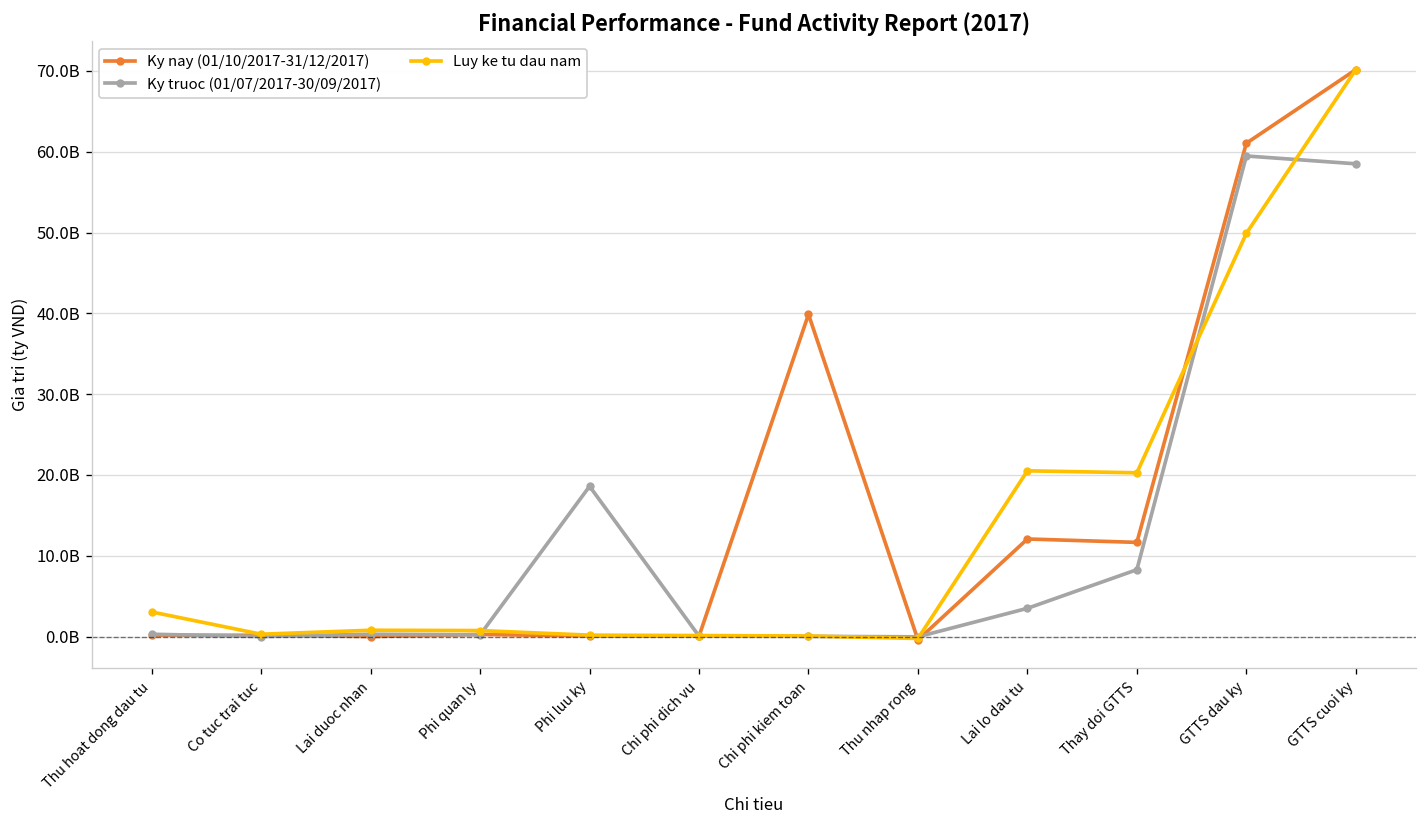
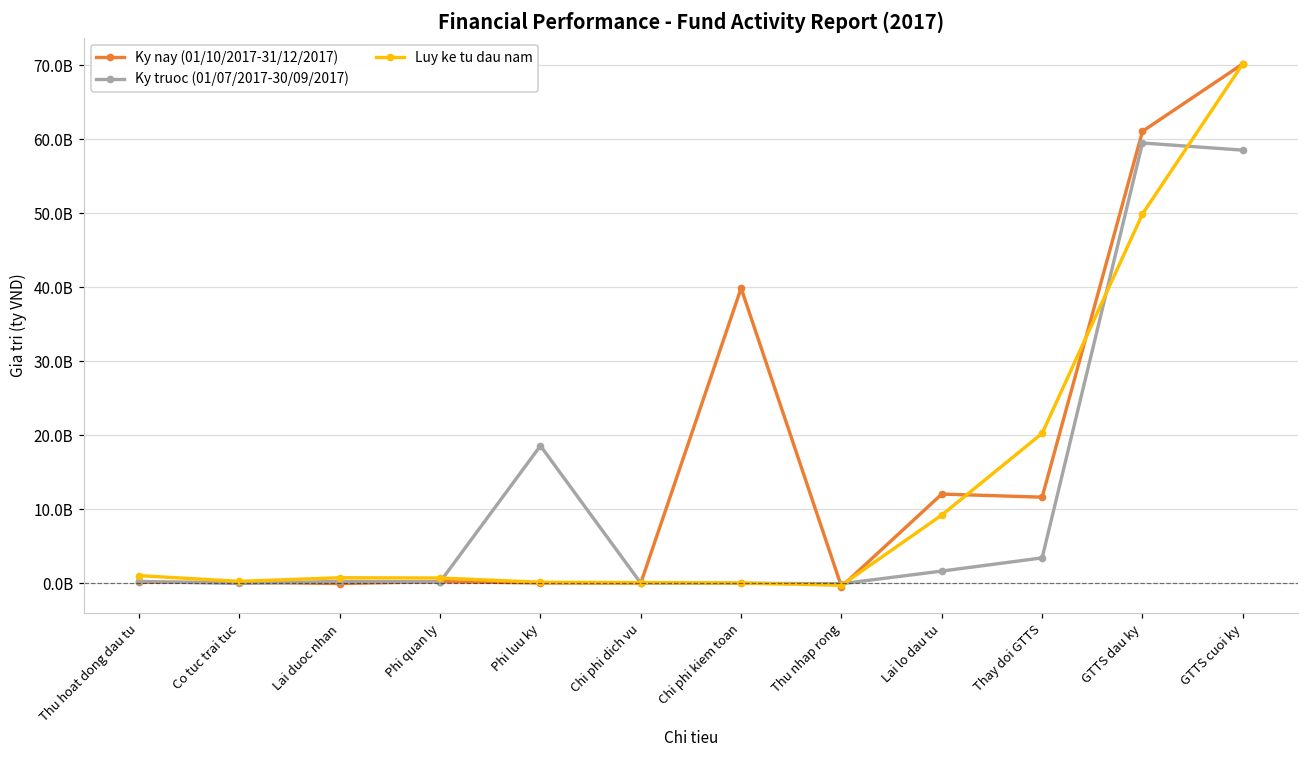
  {
    "Ky nay (01/10/2017-31/12/2017)": {
      "Chi phi kiem toan": 40000000000,
      "Lai lo dau tu": 12000000000,
      "Thay doi GTTS": 12000000000,
      "GTTS dau ky": 61000000000
    },
    "Ky truoc (01/07/2017-30/09/2017)": {
      "Phi luu ky": 19000000000,
-     "Lai lo dau tu": 3000000000,
-     "Thay doi GTTS": 8000000000,
+     "Lai lo dau tu": 2000000000,
+     "Thay doi GTTS": 3000000000,
      "GTTS dau ky": 59000000000,
      "GTTS cuoi ky": 59000000000
    },
    "Luy ke tu dau nam": {
-     "Thu hoat dong dau tu": 3000000000,
+     "Thu hoat dong dau tu": 1000000000,
      "Lai duoc nhan": 1000000000,
      "Phi quan ly": 1000000000,
-     "Lai lo dau tu": 21000000000,
+     "Lai lo dau tu": 9000000000,
      "Thay doi GTTS": 20000000000,
      "GTTS dau ky": 50000000000
    }
  }
